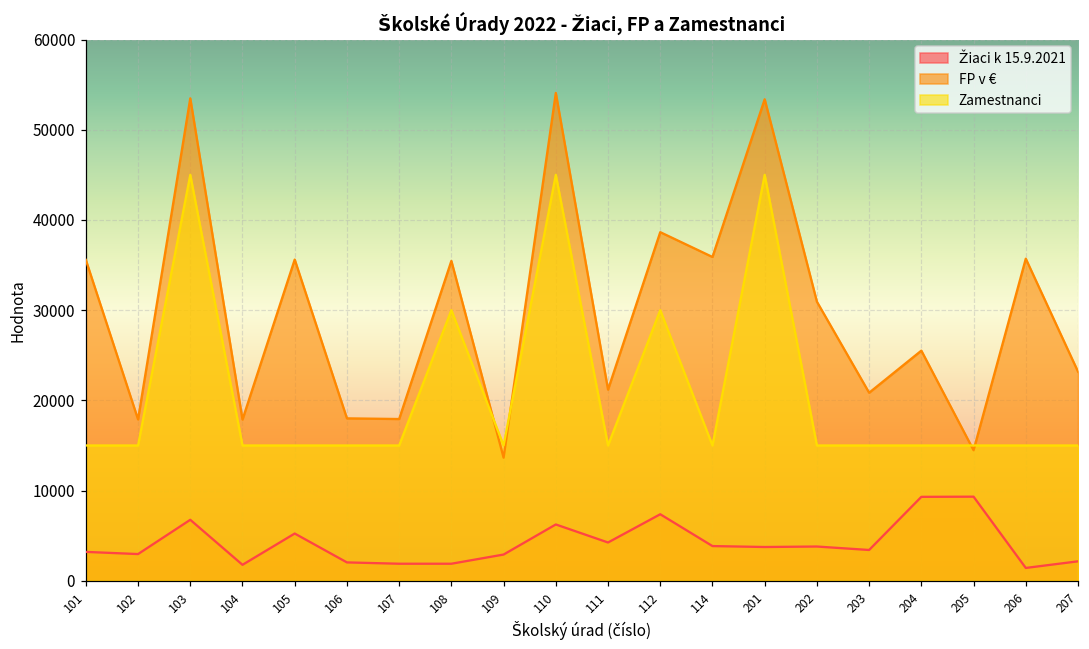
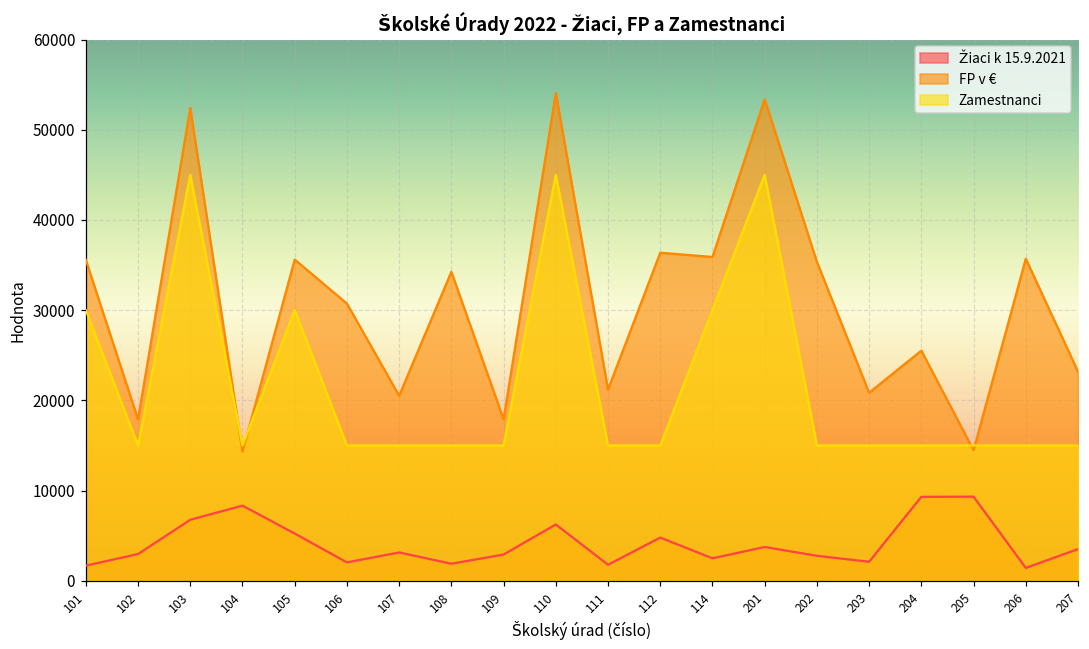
  {
    "Žiaci k 15.9.2021": {
-     "101": 3000,
+     "101": 2000,
      "102": 3000,
      "103": 7000,
-     "104": 2000,
+     "104": 8000,
      "105": 5000,
      "106": 2000,
-     "107": 2000,
+     "107": 3000,
      "108": 2000,
      "109": 3000,
      "110": 6000,
-     "111": 4000,
-     "112": 7000,
-     "114": 4000,
+     "111": 2000,
+     "112": 5000,
+     "114": 2000,
      "201": 4000,
-     "202": 4000,
-     "203": 3000,
+     "202": 3000,
+     "203": 2000,
      "204": 9000,
      "205": 9000,
      "206": 1000,
-     "207": 2000
+     "207": 4000
    },
    "FP v €": {
      "101": 36000,
      "102": 18000,
-     "103": 53000,
-     "104": 18000,
+     "103": 52000,
+     "104": 14000,
      "105": 36000,
-     "106": 18000,
-     "107": 18000,
-     "108": 35000,
-     "109": 14000,
+     "106": 31000,
+     "107": 21000,
+     "108": 34000,
+     "109": 18000,
      "110": 54000,
      "111": 21000,
-     "112": 39000,
+     "112": 36000,
      "114": 36000,
      "201": 53000,
-     "202": 31000,
+     "202": 35000,
      "203": 21000,
      "204": 26000,
      "205": 14000,
      "206": 36000,
      "207": 23000
    },
    "Zamestnanci": {
-     "101": 15000,
+     "101": 30000,
      "102": 15000,
      "103": 45000,
      "104": 15000,
-     "105": 15000,
+     "105": 30000,
      "106": 15000,
      "107": 15000,
-     "108": 30000,
+     "108": 15000,
      "109": 15000,
      "110": 45000,
      "111": 15000,
-     "112": 30000,
-     "114": 15000,
+     "112": 15000,
+     "114": 30000,
      "201": 45000,
      "202": 15000,
      "203": 15000,
      "204": 15000,
      "205": 15000,
      "206": 15000,
      "207": 15000
    }
  }
